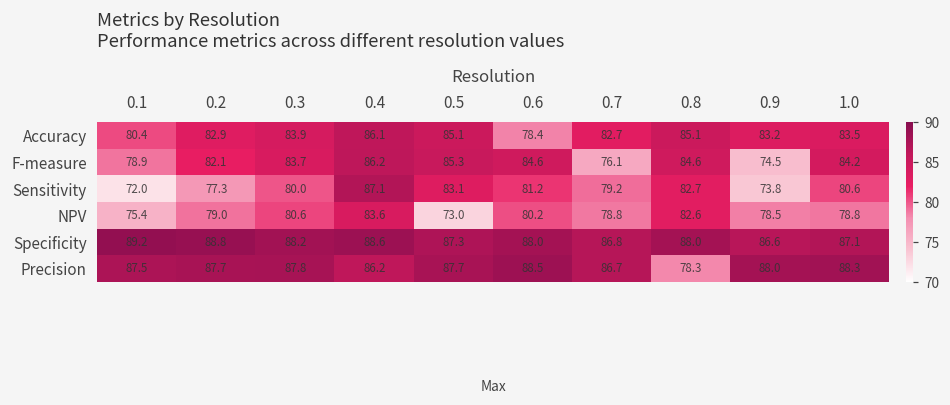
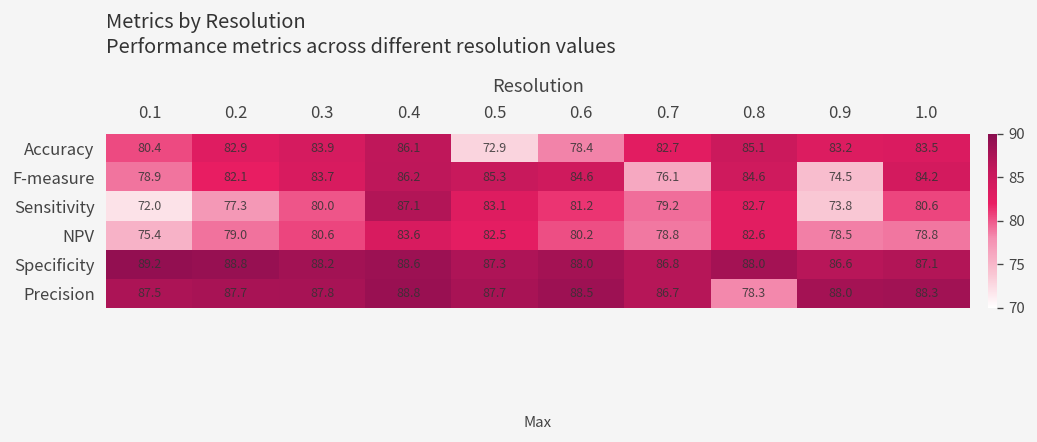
  {
    "Accuracy": {
      "0.1": 80.4,
      "0.2": 82.9,
      "0.3": 83.9,
      "0.4": 86.1,
-     "0.5": 85.1,
+     "0.5": 72.9,
      "0.6": 78.4,
      "0.7": 82.7,
      "0.8": 85.1,
      "0.9": 83.2,
      "1.0": 83.5
    },
    "F-measure": {
      "0.1": 78.9,
      "0.2": 82.1,
      "0.3": 83.7,
      "0.4": 86.2,
      "0.5": 85.3,
      "0.6": 84.6,
      "0.7": 76.1,
      "0.8": 84.6,
      "0.9": 74.5,
      "1.0": 84.2
    },
    "Sensitivity": {
      "0.1": 72.0,
      "0.2": 77.3,
      "0.3": 80.0,
      "0.4": 87.1,
      "0.5": 83.1,
      "0.6": 81.2,
      "0.7": 79.2,
      "0.8": 82.7,
      "0.9": 73.8,
      "1.0": 80.6
    },
    "NPV": {
      "0.1": 75.4,
      "0.2": 79.0,
      "0.3": 80.6,
      "0.4": 83.6,
-     "0.5": 73.0,
+     "0.5": 82.5,
      "0.6": 80.2,
      "0.7": 78.8,
      "0.8": 82.6,
      "0.9": 78.5,
      "1.0": 78.8
    },
    "Specificity": {
      "0.1": 89.2,
      "0.2": 88.8,
      "0.3": 88.2,
      "0.4": 88.6,
      "0.5": 87.3,
      "0.6": 88.0,
      "0.7": 86.8,
      "0.8": 88.0,
      "0.9": 86.6,
      "1.0": 87.1
    },
    "Precision": {
      "0.1": 87.5,
      "0.2": 87.7,
      "0.3": 87.8,
-     "0.4": 86.2,
+     "0.4": 88.8,
      "0.5": 87.7,
      "0.6": 88.5,
      "0.7": 86.7,
      "0.8": 78.3,
      "0.9": 88.0,
      "1.0": 88.3
    }
  }
